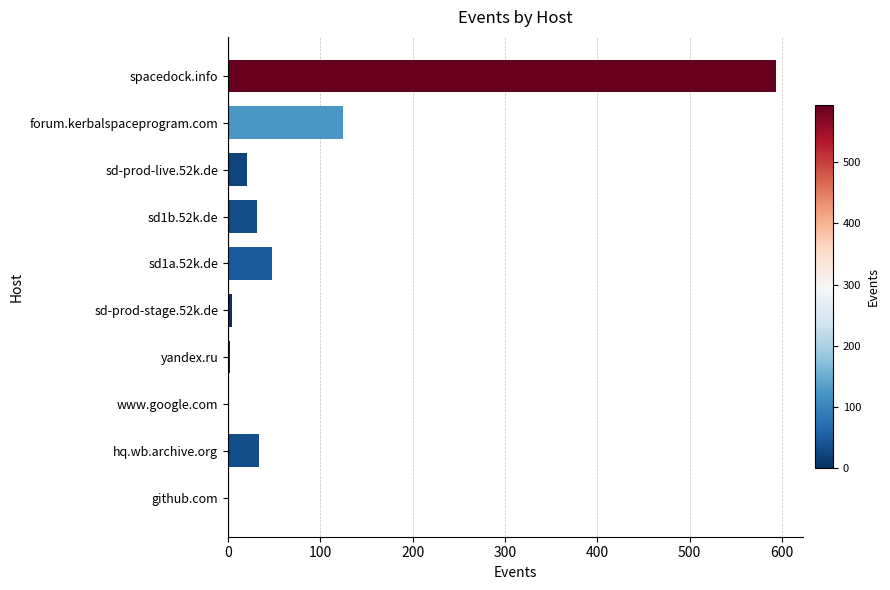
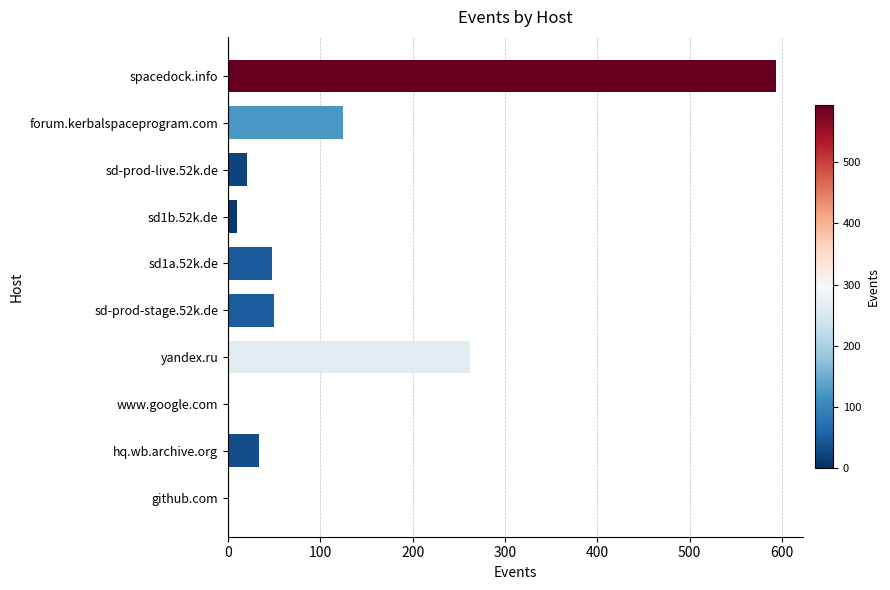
  {
    "spacedock.info": 590,
    "forum.kerbalspaceprogram.com": 120,
    "sd-prod-live.52k.de": 20,
-   "sd1b.52k.de": 30,
+   "sd1b.52k.de": 10,
    "sd1a.52k.de": 50,
-   "sd-prod-stage.52k.de": 0,
-   "yandex.ru": 0,
+   "sd-prod-stage.52k.de": 50,
+   "yandex.ru": 260,
    "hq.wb.archive.org": 30
  }
